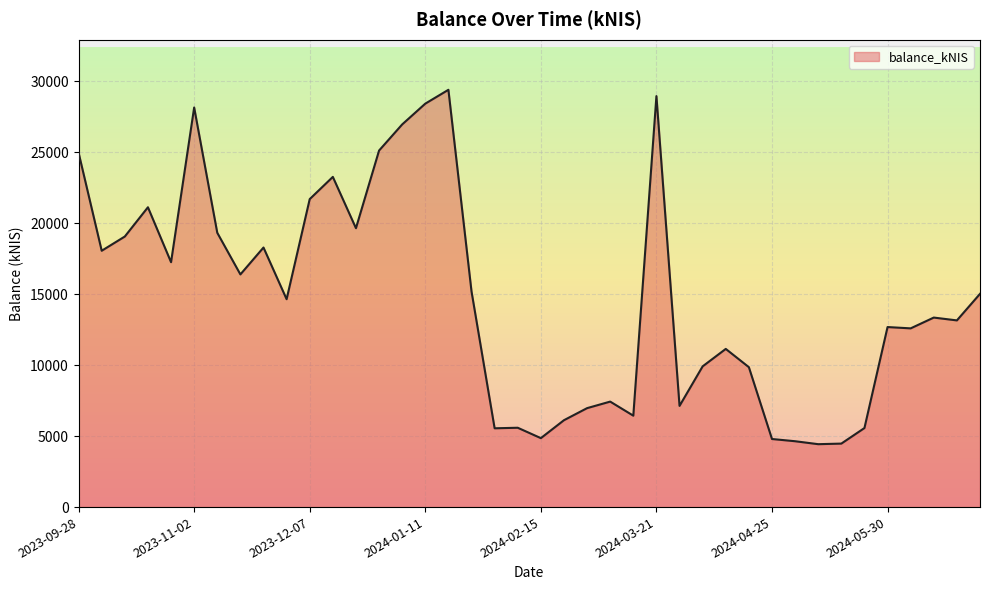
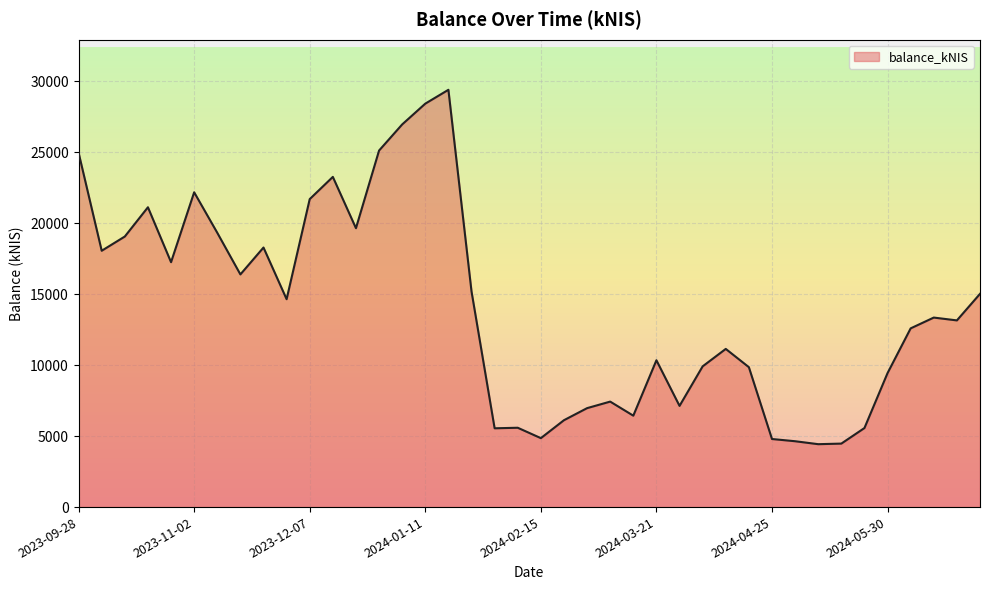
  {
    "2023-09-28": 25000,
-   "2023-11-02": 28100,
+   "2023-11-02": 22200,
    "2023-12-07": 21700,
    "2024-01-11": 28400,
    "2024-02-15": 4900,
-   "2024-03-21": 28900,
+   "2024-03-21": 10300,
    "2024-04-25": 4800,
-   "2024-05-30": 12700
+   "2024-05-30": 9400
  }
